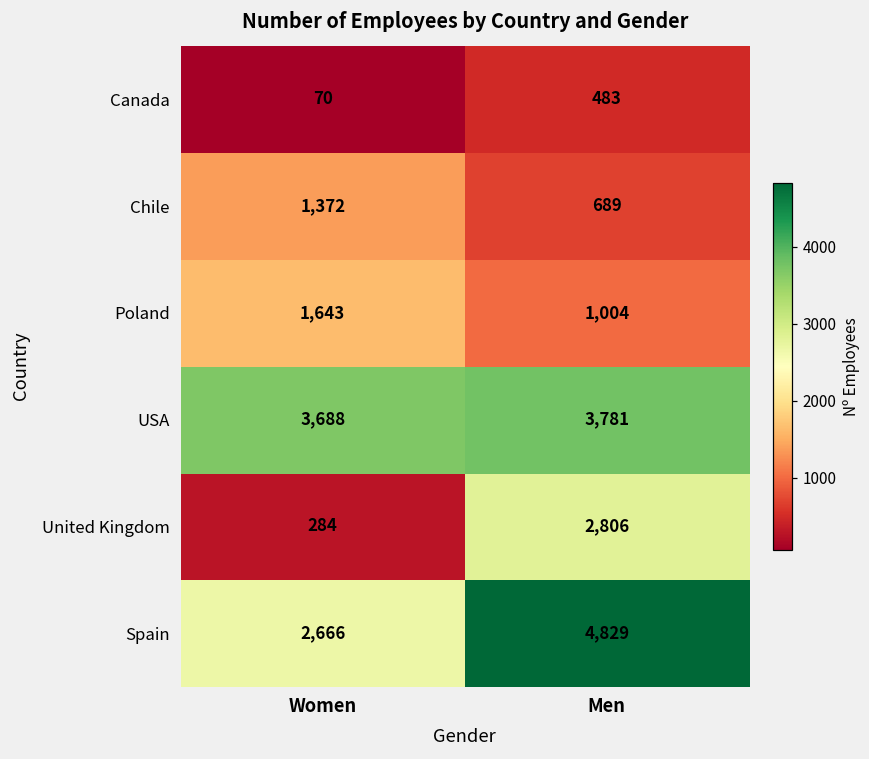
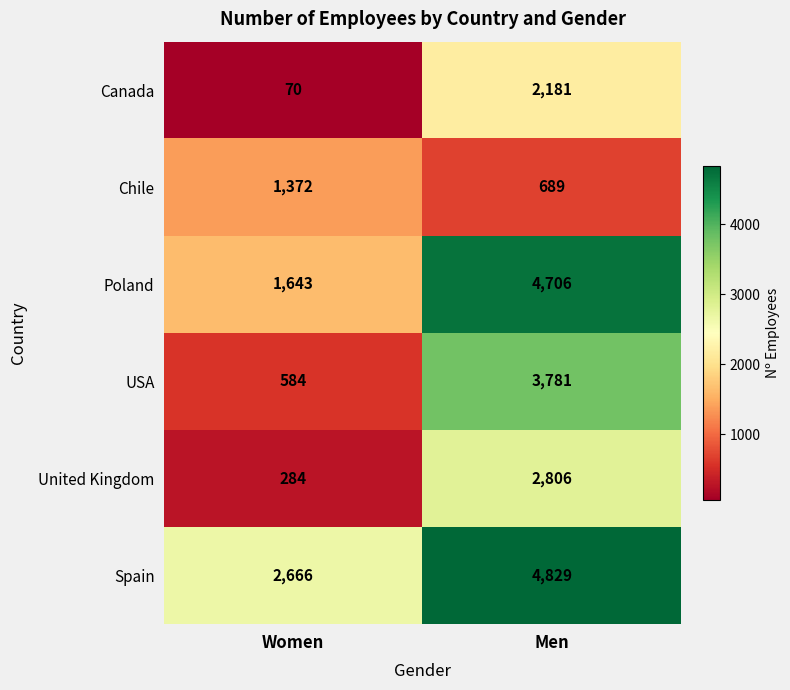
  {
    "Canada": {
      "Women": "70",
-     "Men": "483"
+     "Men": "2,181"
    },
    "Chile": {
      "Women": "1,372",
      "Men": "689"
    },
    "Poland": {
      "Women": "1,643",
-     "Men": "1,004"
+     "Men": "4,706"
    },
    "USA": {
-     "Women": "3,688",
+     "Women": "584",
      "Men": "3,781"
    },
    "United Kingdom": {
      "Women": "284",
      "Men": "2,806"
    },
    "Spain": {
      "Women": "2,666",
      "Men": "4,829"
    }
  }
